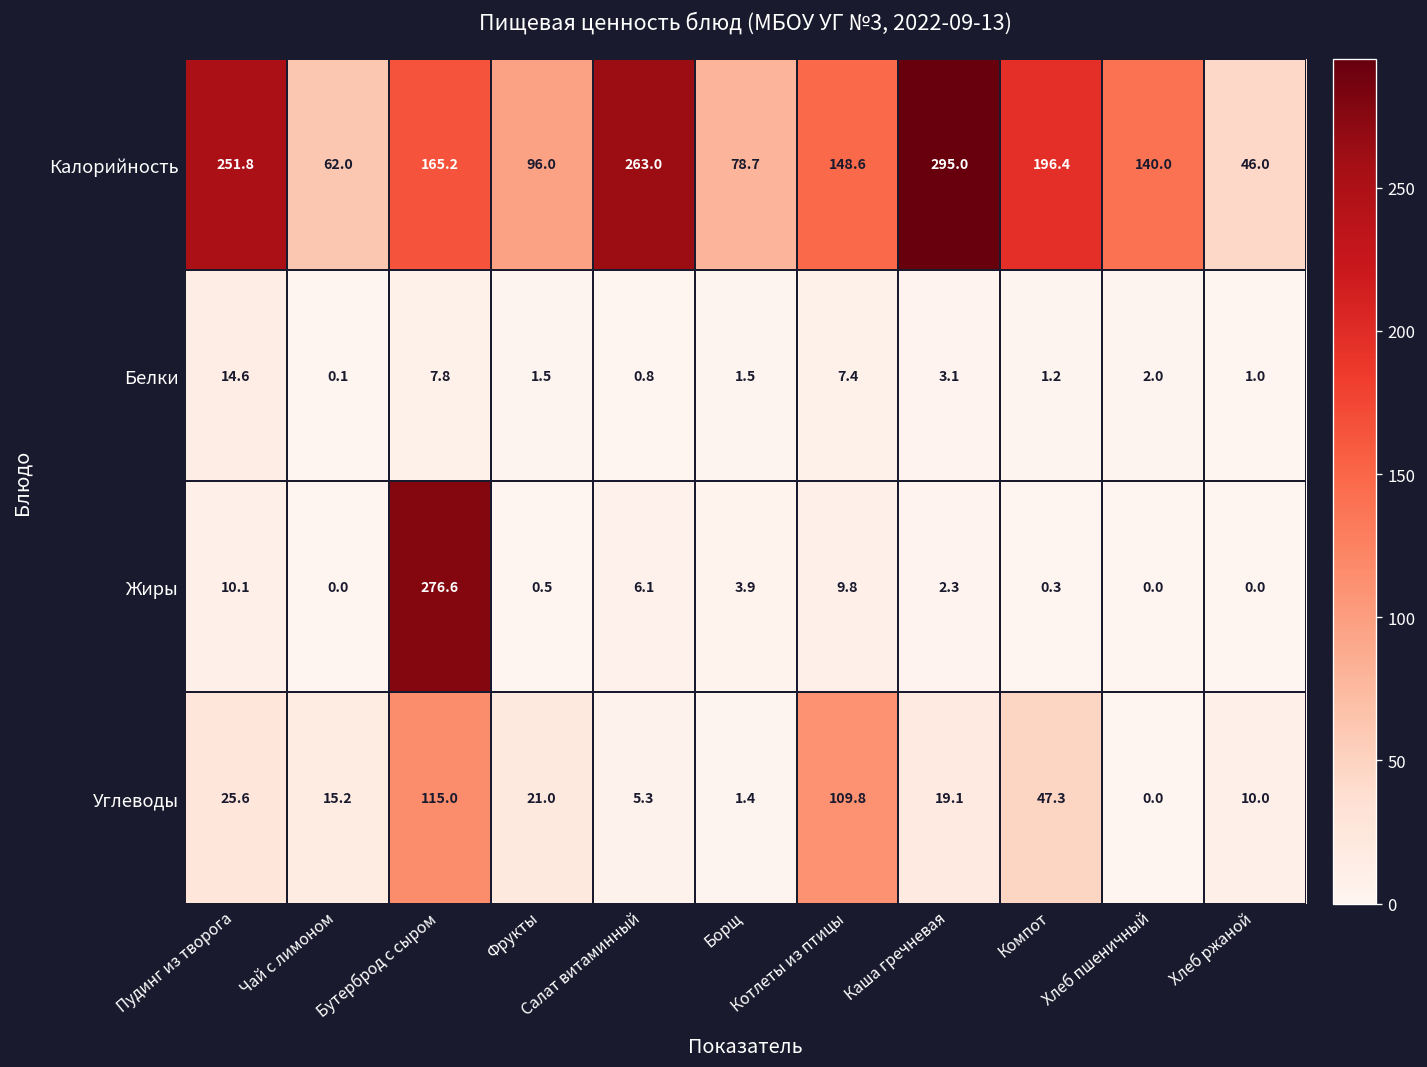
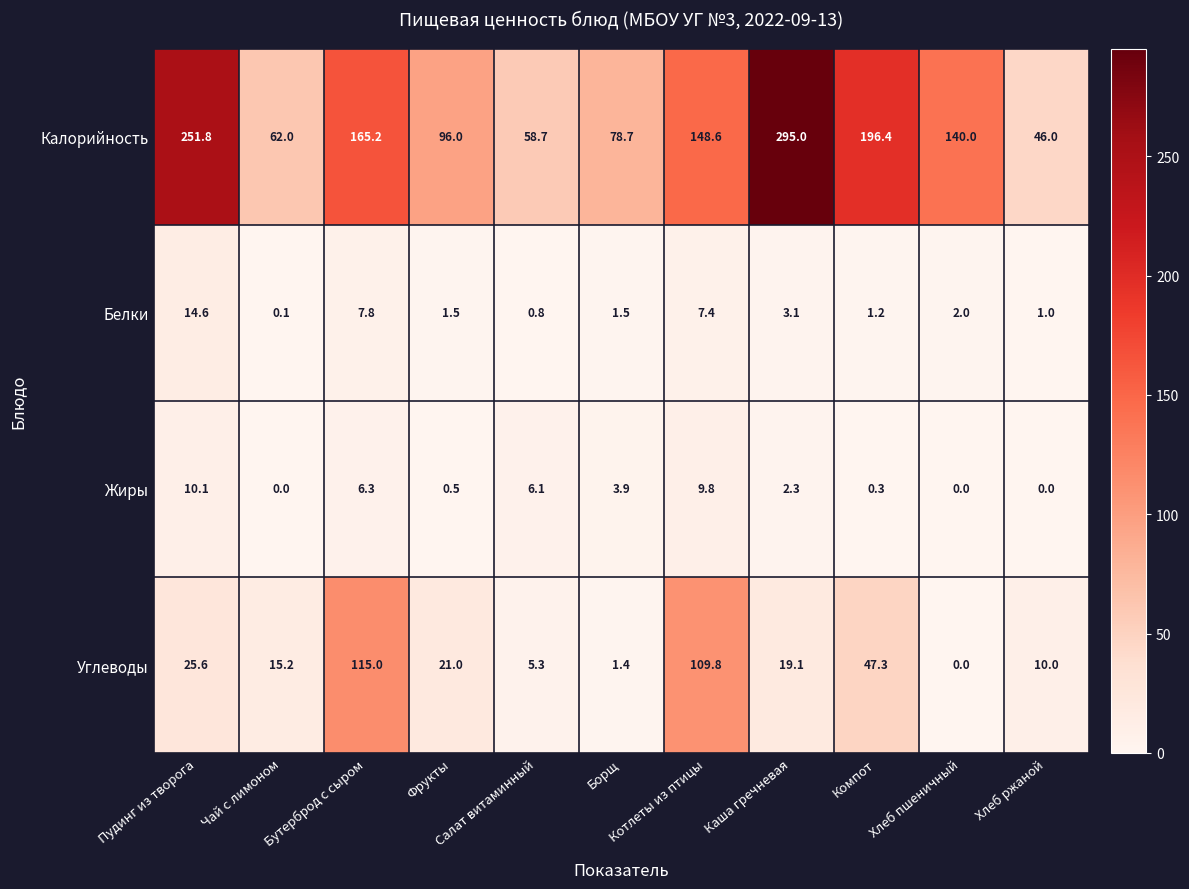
  {
    "Калорийность": {
      "Пудинг из творога": 251.8,
      "Чай с лимоном": 62.0,
      "Бутерброд с сыром": 165.2,
      "Фрукты": 96.0,
-     "Салат витаминный": 263.0,
+     "Салат витаминный": 58.7,
      "Борщ": 78.7,
      "Котлеты из птицы": 148.6,
      "Каша гречневая": 295.0,
      "Компот": 196.4,
      "Хлеб пшеничный": 140.0,
      "Хлеб ржаной": 46.0
    },
    "Белки": {
      "Пудинг из творога": 14.6,
      "Чай с лимоном": 0.1,
      "Бутерброд с сыром": 7.8,
      "Фрукты": 1.5,
      "Салат витаминный": 0.8,
      "Борщ": 1.5,
      "Котлеты из птицы": 7.4,
      "Каша гречневая": 3.1,
      "Компот": 1.2,
      "Хлеб пшеничный": 2.0,
      "Хлеб ржаной": 1.0
    },
    "Жиры": {
      "Пудинг из творога": 10.1,
      "Чай с лимоном": 0.0,
-     "Бутерброд с сыром": 276.6,
+     "Бутерброд с сыром": 6.3,
      "Фрукты": 0.5,
      "Салат витаминный": 6.1,
      "Борщ": 3.9,
      "Котлеты из птицы": 9.8,
      "Каша гречневая": 2.3,
      "Компот": 0.3,
      "Хлеб пшеничный": 0.0,
      "Хлеб ржаной": 0.0
    },
    "Углеводы": {
      "Пудинг из творога": 25.6,
      "Чай с лимоном": 15.2,
      "Бутерброд с сыром": 115.0,
      "Фрукты": 21.0,
      "Салат витаминный": 5.3,
      "Борщ": 1.4,
      "Котлеты из птицы": 109.8,
      "Каша гречневая": 19.1,
      "Компот": 47.3,
      "Хлеб пшеничный": 0.0,
      "Хлеб ржаной": 10.0
    }
  }
